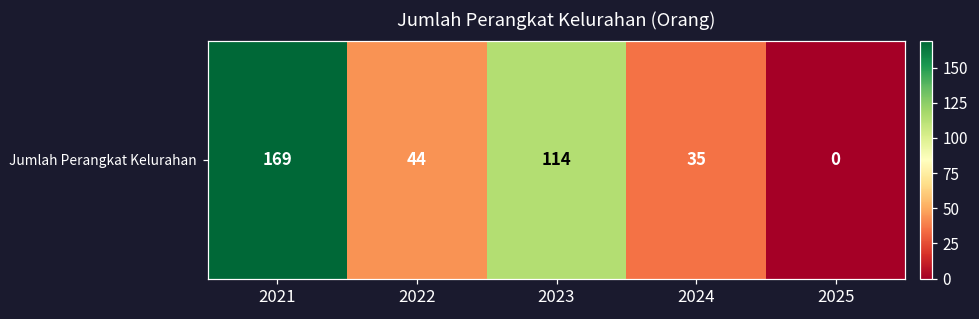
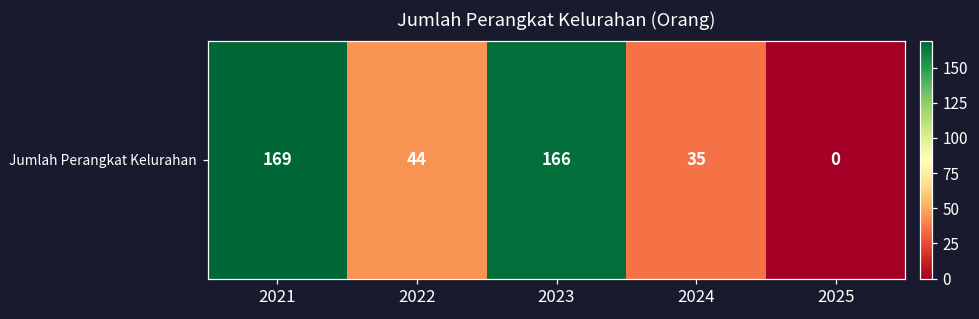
  {
    "Jumlah Perangkat Kelurahan": {
      "2021": 169,
      "2022": 44,
-     "2023": 114,
+     "2023": 166,
      "2024": 35,
      "2025": 0
    }
  }
